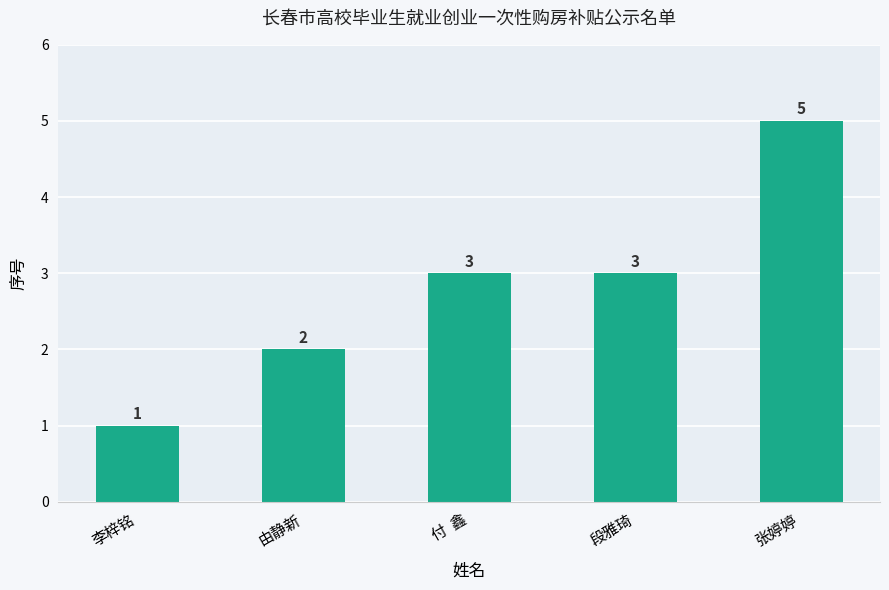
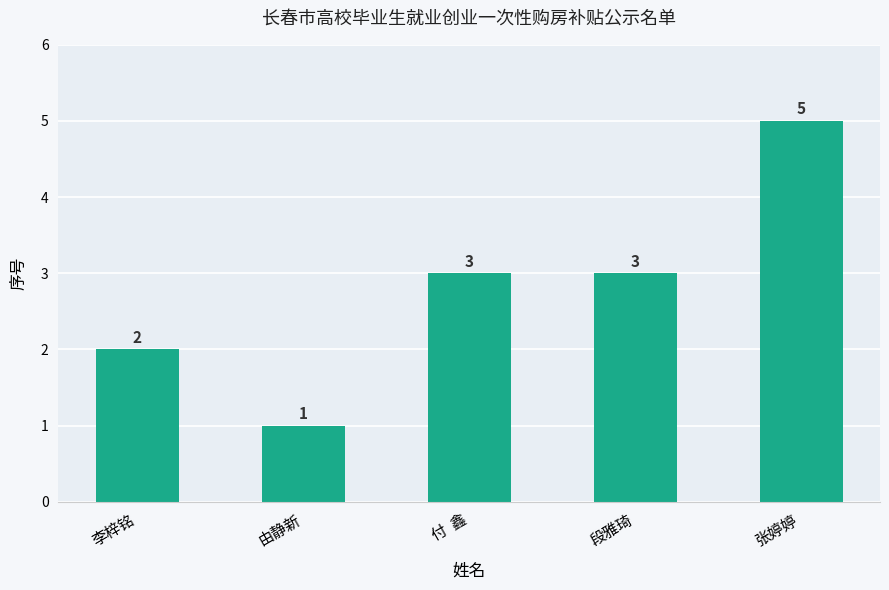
  {
-   "李梓铭": 1,
-   "由静新": 2,
+   "李梓铭": 2,
+   "由静新": 1,
    "付 鑫": 3,
    "段雅琦": 3,
    "张婷婷": 5
  }
